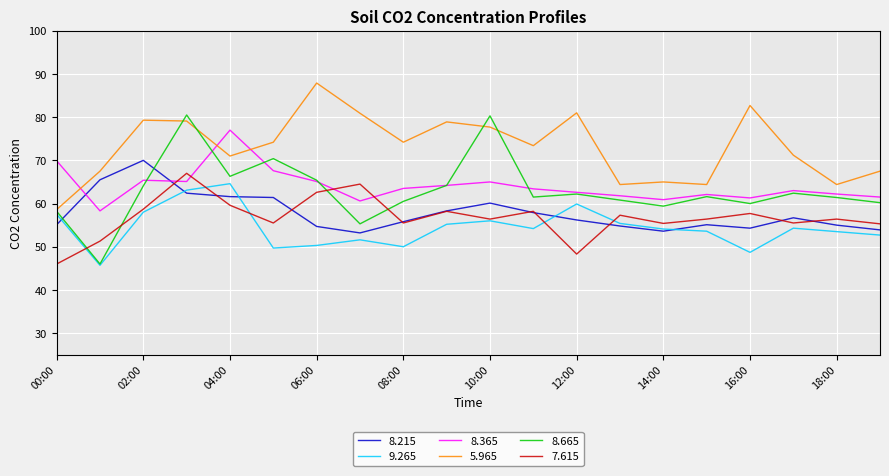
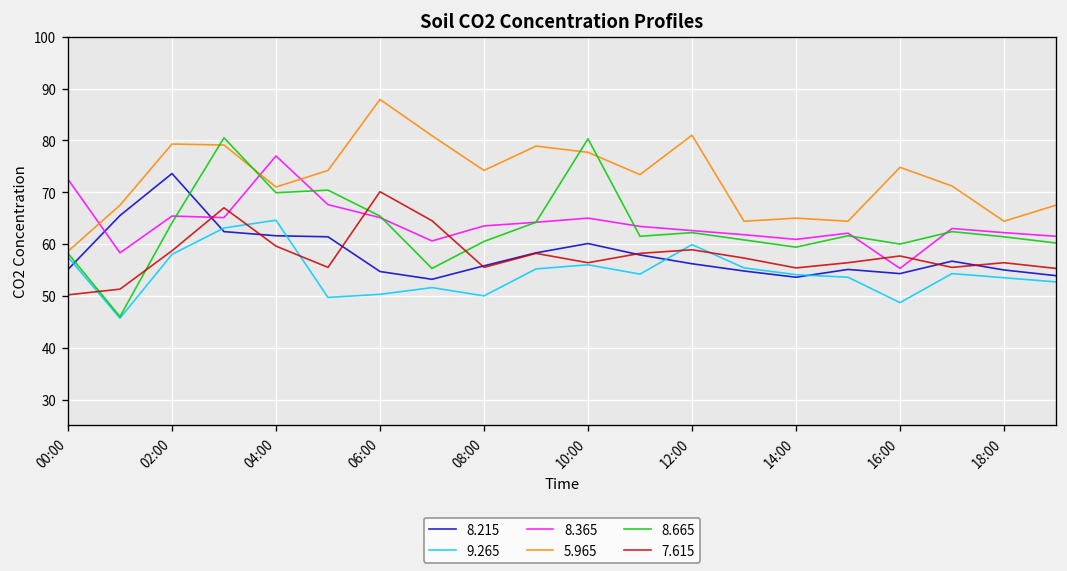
  {
    "8.215": {
      "00:00": 55,
-     "02:00": 70,
+     "02:00": 74,
      "04:00": 62,
      "06:00": 55,
      "10:00": 60,
      "12:00": 56,
      "16:00": 54,
      "18:00": 55
    },
    "9.265": {
      "00:00": 58,
      "02:00": 58,
      "04:00": 65,
      "06:00": 50,
      "08:00": 50,
      "12:00": 60,
      "16:00": 49,
      "18:00": 54
    },
    "8.365": {
-     "00:00": 70,
+     "00:00": 73,
      "02:00": 65,
      "04:00": 77,
      "08:00": 64,
      "10:00": 65,
      "14:00": 61,
-     "16:00": 61,
+     "16:00": 55,
      "18:00": 62
    },
    "5.965": {
      "02:00": 79,
      "04:00": 71,
      "06:00": 88,
      "08:00": 74,
      "10:00": 78,
      "12:00": 81,
      "14:00": 65,
-     "16:00": 83,
+     "16:00": 75,
      "18:00": 64
    },
    "8.665": {
      "02:00": 64,
-     "04:00": 66,
+     "04:00": 70,
      "08:00": 61,
      "10:00": 80,
      "14:00": 59,
      "16:00": 60,
      "18:00": 61
    },
    "7.615": {
-     "00:00": 46,
+     "00:00": 50,
      "02:00": 59,
      "04:00": 60,
-     "06:00": 63,
-     "12:00": 48,
+     "06:00": 70,
+     "12:00": 59,
      "14:00": 55,
      "16:00": 58,
      "18:00": 56
    }
  }
